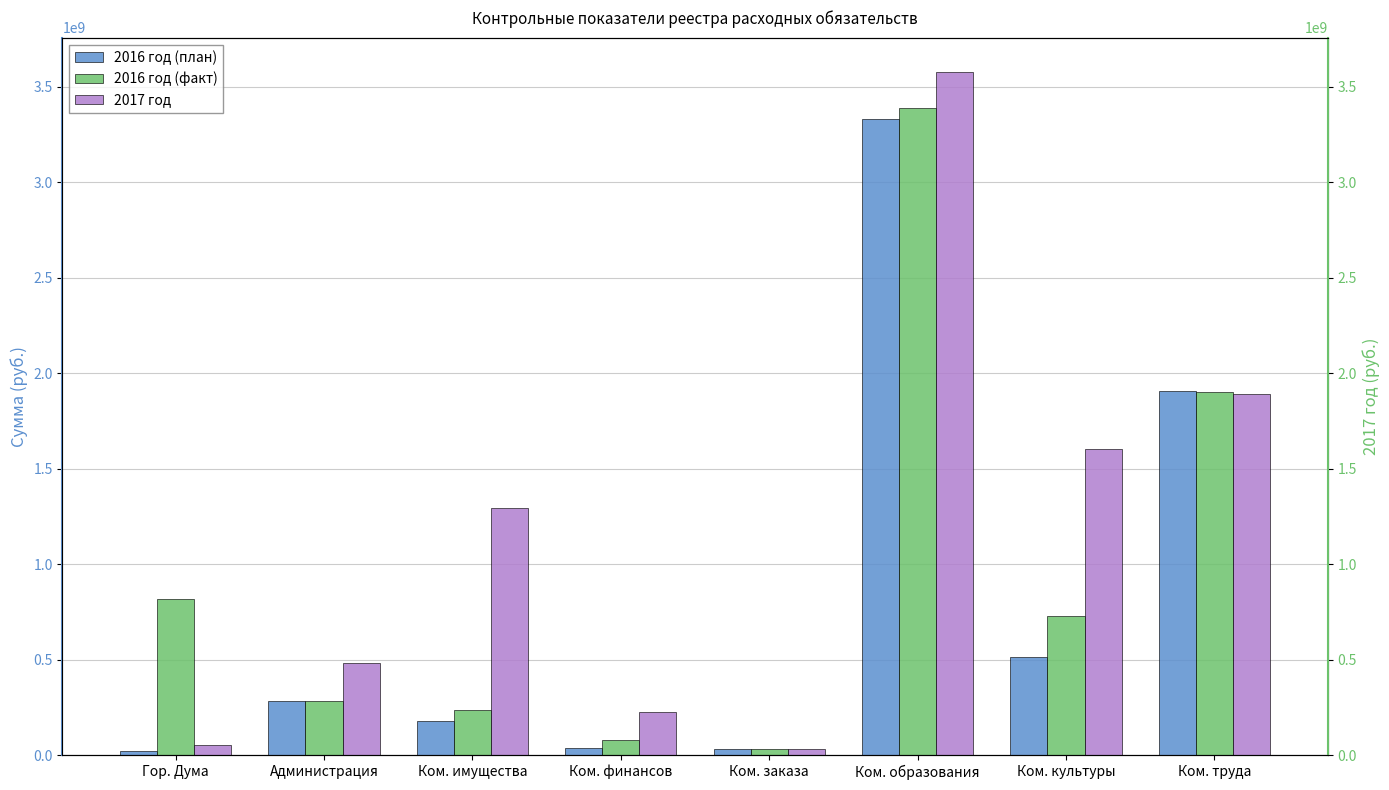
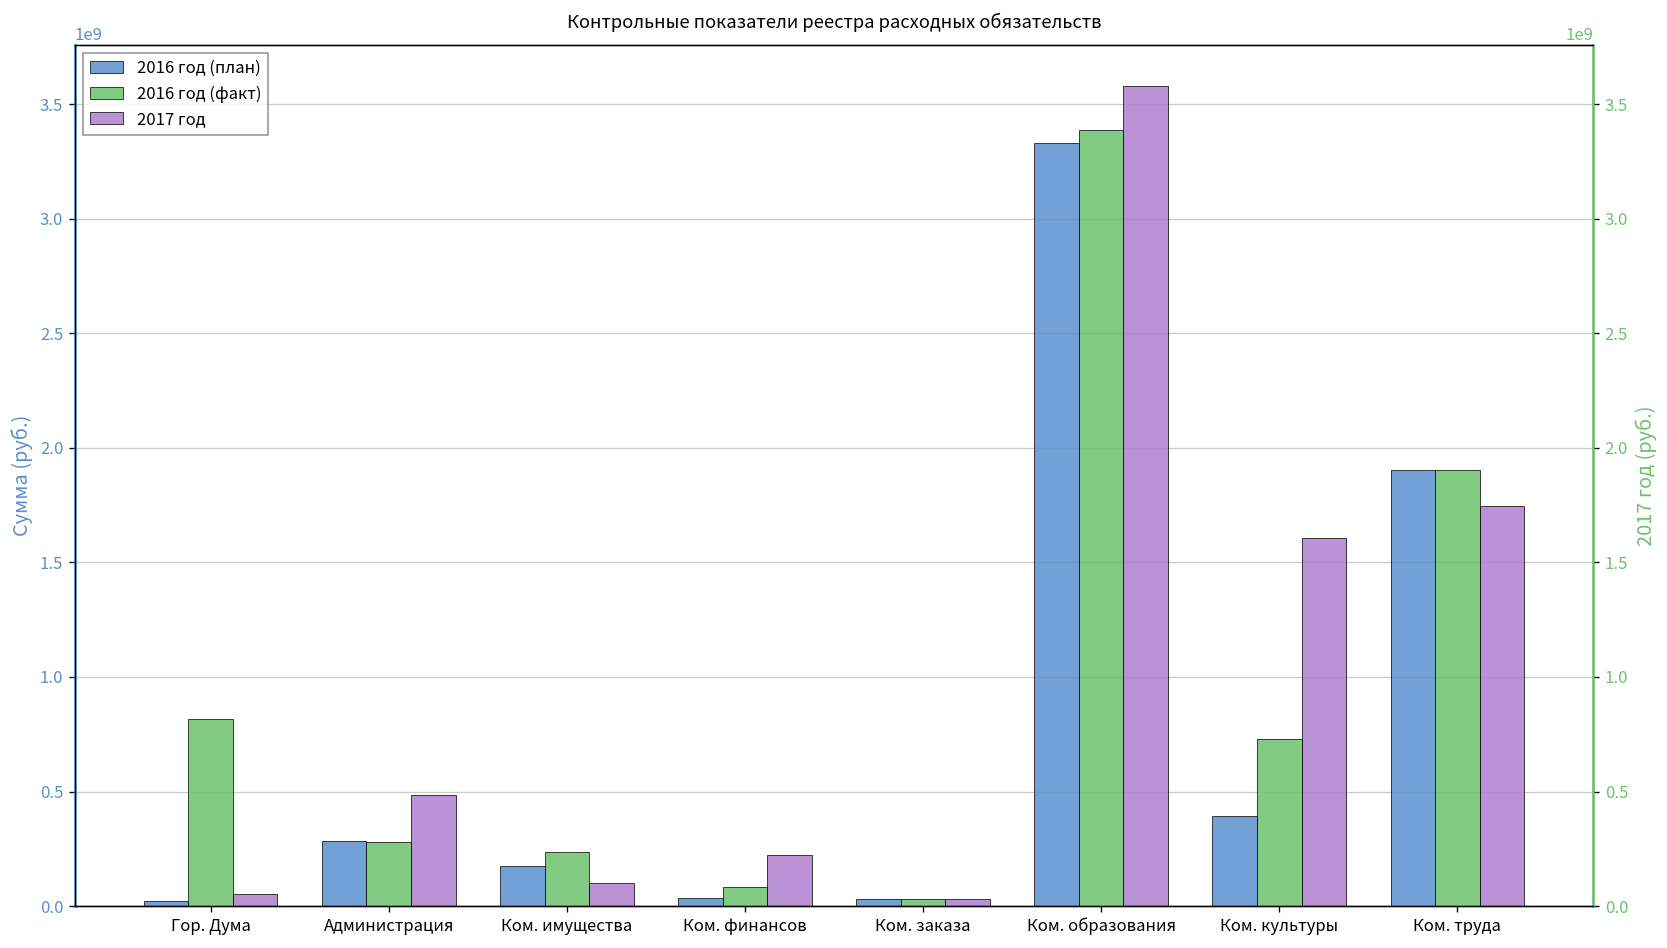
  {
    "2016 год (план)": {
      "Гор. Дума": 20000000,
      "Администрация": 290000000,
      "Ком. имущества": 180000000,
      "Ком. финансов": 40000000,
      "Ком. заказа": 30000000,
      "Ком. образования": 3330000000,
-     "Ком. культуры": 510000000,
+     "Ком. культуры": 390000000,
      "Ком. труда": 1900000000
    },
    "2016 год (факт)": {
      "Гор. Дума": 820000000,
      "Администрация": 280000000,
      "Ком. имущества": 240000000,
      "Ком. финансов": 80000000,
      "Ком. заказа": 30000000,
      "Ком. образования": 3390000000,
      "Ком. культуры": 730000000,
      "Ком. труда": 1900000000
    },
    "2017 год": {
      "Гор. Дума": 50000000,
      "Администрация": 480000000,
-     "Ком. имущества": 1290000000,
+     "Ком. имущества": 100000000,
      "Ком. финансов": 230000000,
      "Ком. заказа": 30000000,
      "Ком. образования": 3580000000,
      "Ком. культуры": 1610000000,
-     "Ком. труда": 1890000000
+     "Ком. труда": 1750000000
    }
  }
